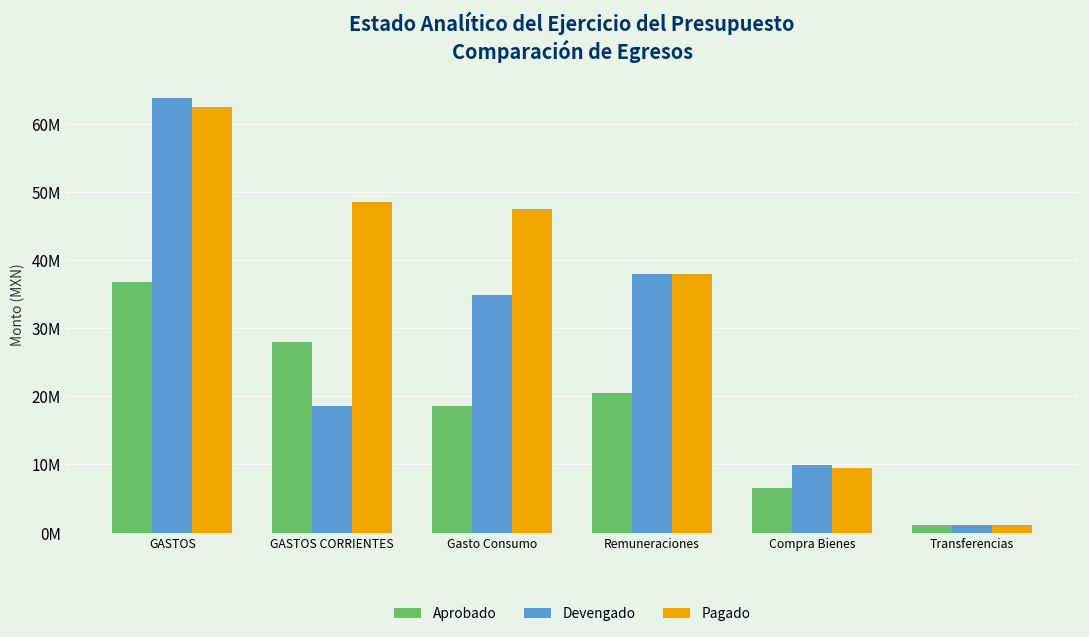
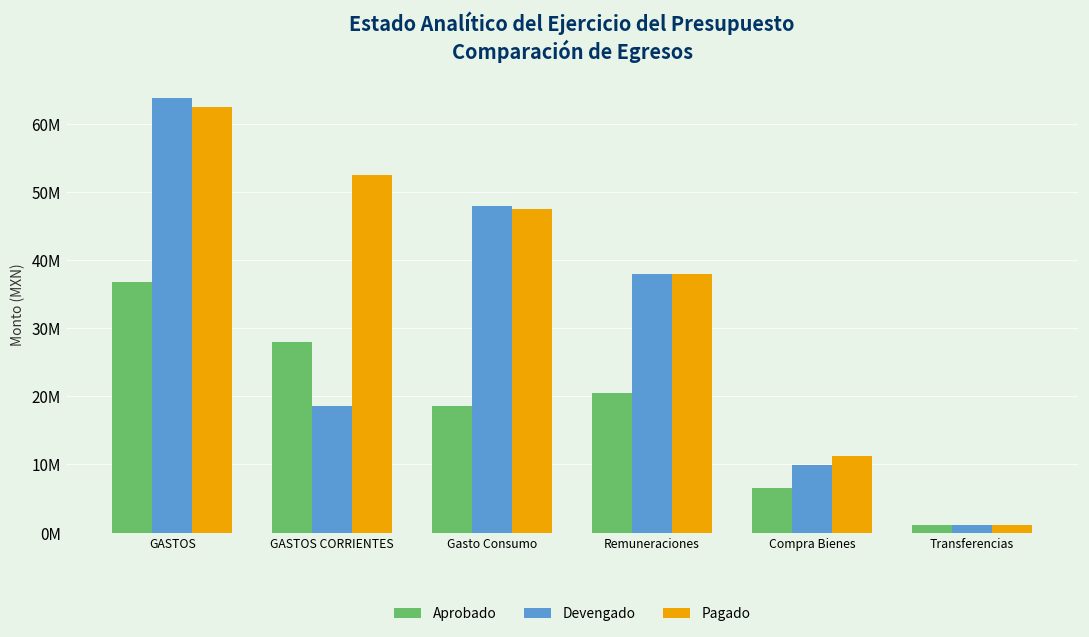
  {
    "Aprobado": {
      "GASTOS": 37000000,
      "GASTOS CORRIENTES": 28000000,
      "Gasto Consumo": 19000000,
      "Remuneraciones": 20000000,
      "Compra Bienes": 6000000,
      "Transferencias": 1000000
    },
    "Devengado": {
      "GASTOS": 64000000,
      "GASTOS CORRIENTES": 19000000,
-     "Gasto Consumo": 35000000,
+     "Gasto Consumo": 48000000,
      "Remuneraciones": 38000000,
      "Compra Bienes": 10000000,
      "Transferencias": 1000000
    },
    "Pagado": {
      "GASTOS": 63000000,
-     "GASTOS CORRIENTES": 49000000,
+     "GASTOS CORRIENTES": 53000000,
      "Gasto Consumo": 47000000,
      "Remuneraciones": 38000000,
-     "Compra Bienes": 9000000,
+     "Compra Bienes": 11000000,
      "Transferencias": 1000000
    }
  }
